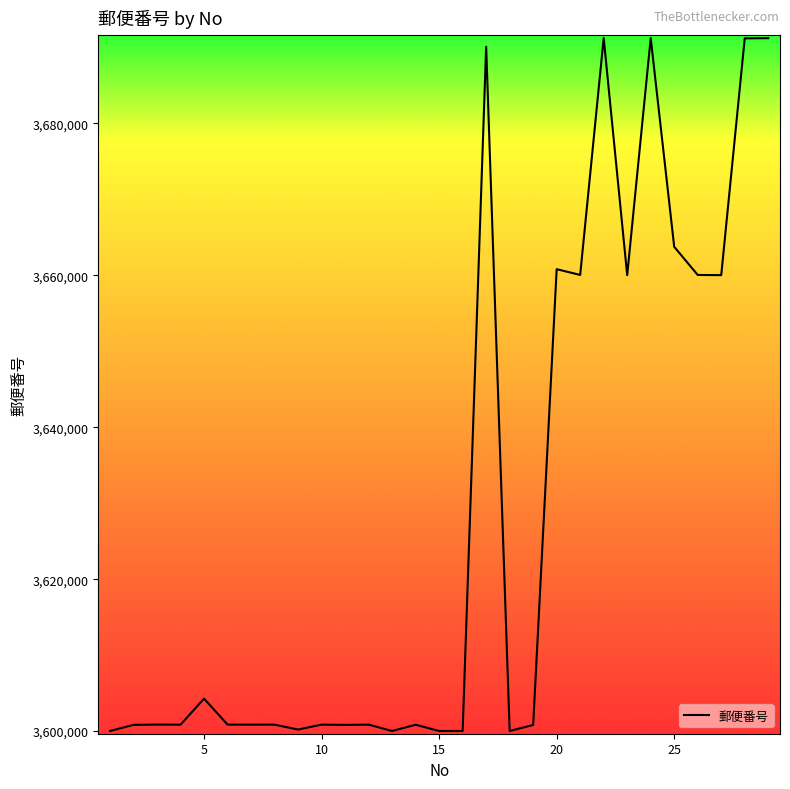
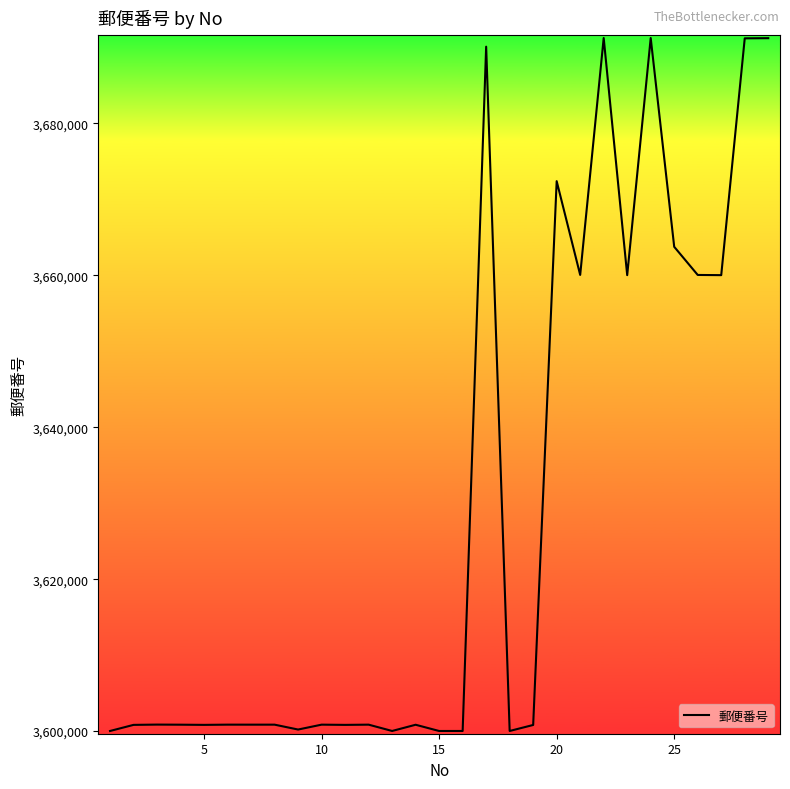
  {
-   "5": "3,604,000",
+   "5": "3,601,000",
    "10": "3,601,000",
    "15": "3,600,000",
-   "20": "3,661,000",
+   "20": "3,672,000",
    "25": "3,664,000"
  }
